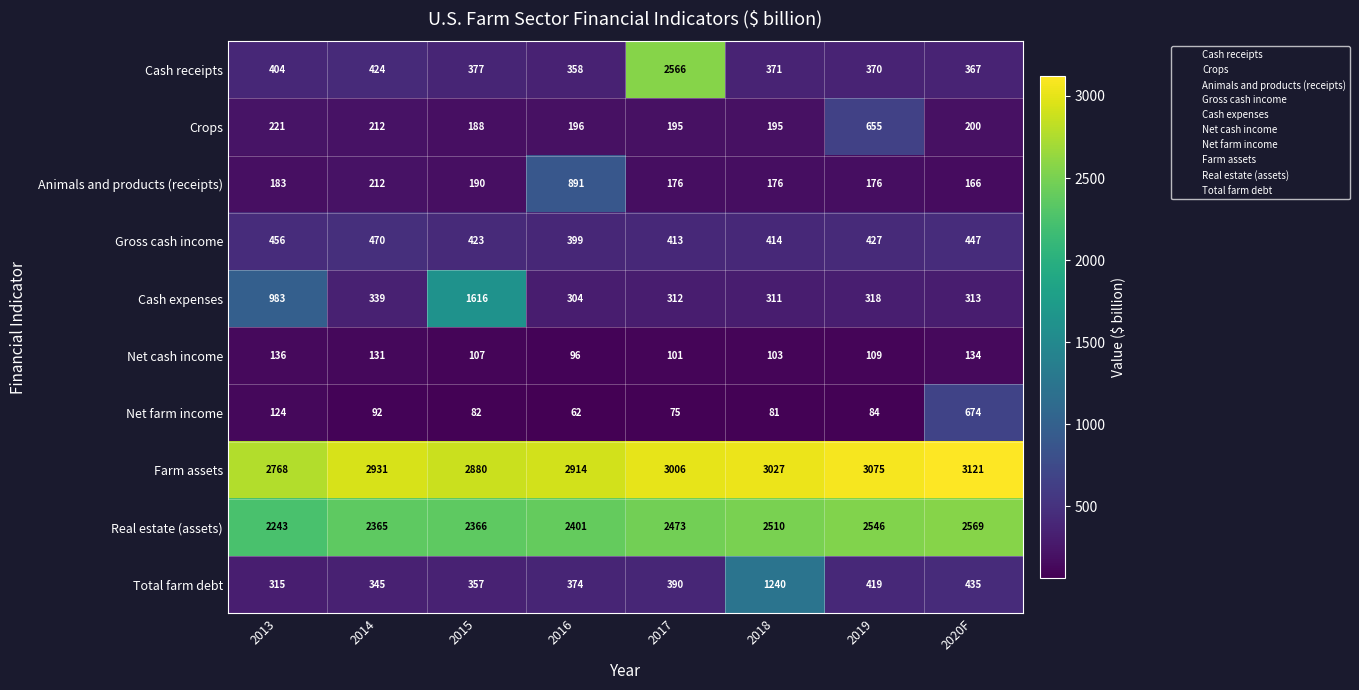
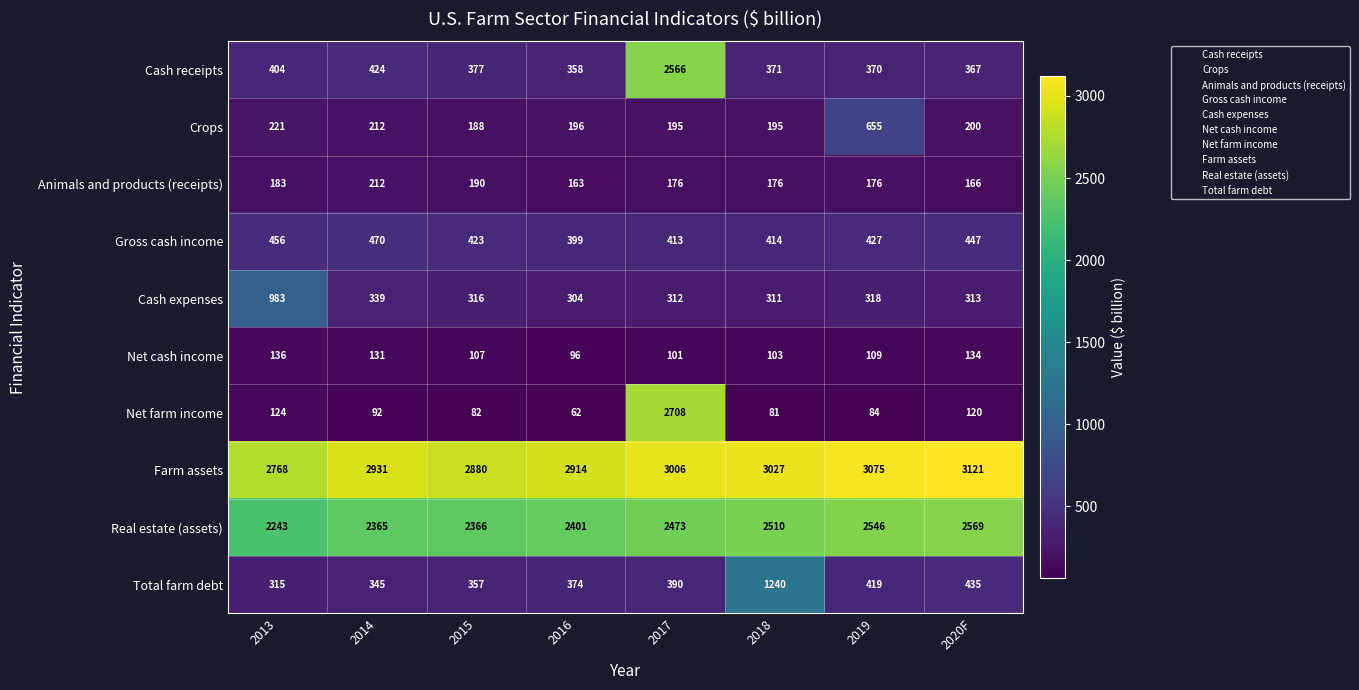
  {
    "Cash receipts": {
      "2013": 404,
      "2014": 424,
      "2015": 377,
      "2016": 358,
      "2017": 2566,
      "2018": 371,
      "2019": 370,
      "2020F": 367
    },
    "Crops": {
      "2013": 221,
      "2014": 212,
      "2015": 188,
      "2016": 196,
      "2017": 195,
      "2018": 195,
      "2019": 655,
      "2020F": 200
    },
    "Animals and products (receipts)": {
      "2013": 183,
      "2014": 212,
      "2015": 190,
-     "2016": 891,
+     "2016": 163,
      "2017": 176,
      "2018": 176,
      "2019": 176,
      "2020F": 166
    },
    "Gross cash income": {
      "2013": 456,
      "2014": 470,
      "2015": 423,
      "2016": 399,
      "2017": 413,
      "2018": 414,
      "2019": 427,
      "2020F": 447
    },
    "Cash expenses": {
      "2013": 983,
      "2014": 339,
-     "2015": 1616,
+     "2015": 316,
      "2016": 304,
      "2017": 312,
      "2018": 311,
      "2019": 318,
      "2020F": 313
    },
    "Net cash income": {
      "2013": 136,
      "2014": 131,
      "2015": 107,
      "2016": 96,
      "2017": 101,
      "2018": 103,
      "2019": 109,
      "2020F": 134
    },
    "Net farm income": {
      "2013": 124,
      "2014": 92,
      "2015": 82,
      "2016": 62,
-     "2017": 75,
+     "2017": 2708,
      "2018": 81,
      "2019": 84,
-     "2020F": 674
+     "2020F": 120
    },
    "Farm assets": {
      "2013": 2768,
      "2014": 2931,
      "2015": 2880,
      "2016": 2914,
      "2017": 3006,
      "2018": 3027,
      "2019": 3075,
      "2020F": 3121
    },
    "Real estate (assets)": {
      "2013": 2243,
      "2014": 2365,
      "2015": 2366,
      "2016": 2401,
      "2017": 2473,
      "2018": 2510,
      "2019": 2546,
      "2020F": 2569
    },
    "Total farm debt": {
      "2013": 315,
      "2014": 345,
      "2015": 357,
      "2016": 374,
      "2017": 390,
      "2018": 1240,
      "2019": 419,
      "2020F": 435
    }
  }
